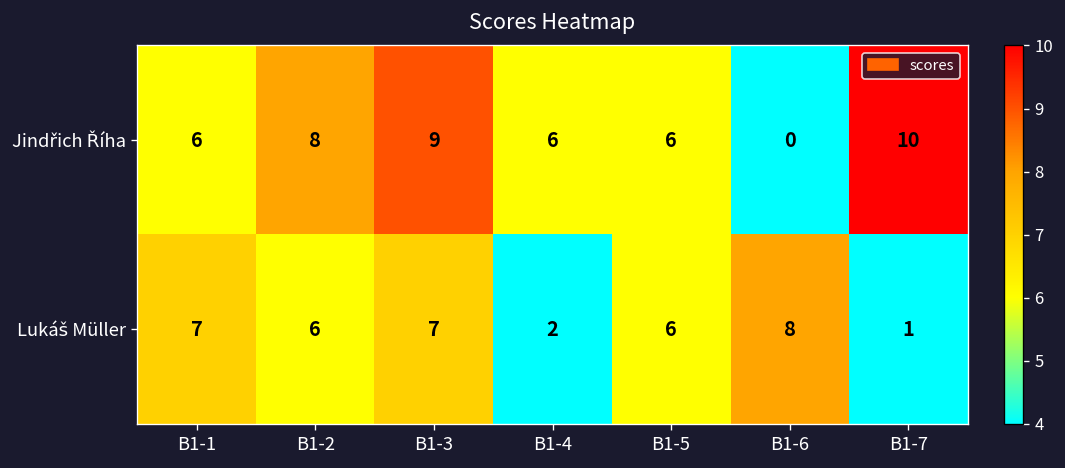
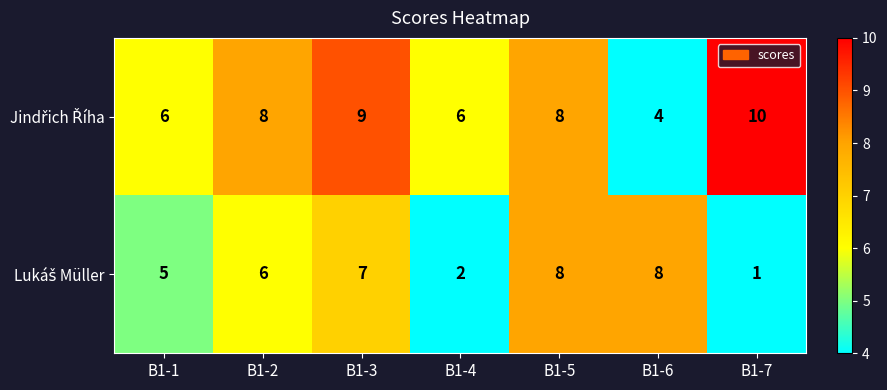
  {
    "Jindřich Říha": {
      "B1-1": 6,
      "B1-2": 8,
      "B1-3": 9,
      "B1-4": 6,
-     "B1-5": 6,
-     "B1-6": 0,
+     "B1-5": 8,
+     "B1-6": 4,
      "B1-7": 10
    },
    "Lukáš Müller": {
-     "B1-1": 7,
+     "B1-1": 5,
      "B1-2": 6,
      "B1-3": 7,
      "B1-4": 2,
-     "B1-5": 6,
+     "B1-5": 8,
      "B1-6": 8,
      "B1-7": 1
    }
  }
